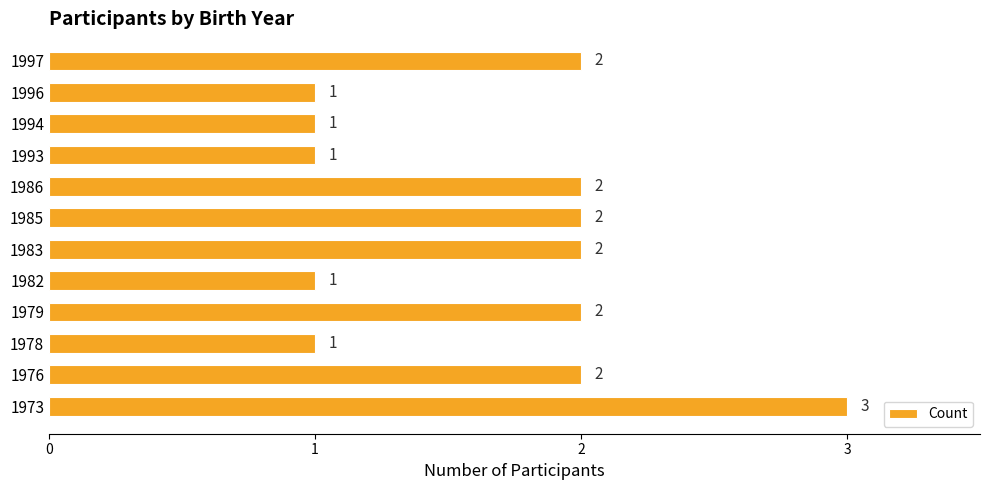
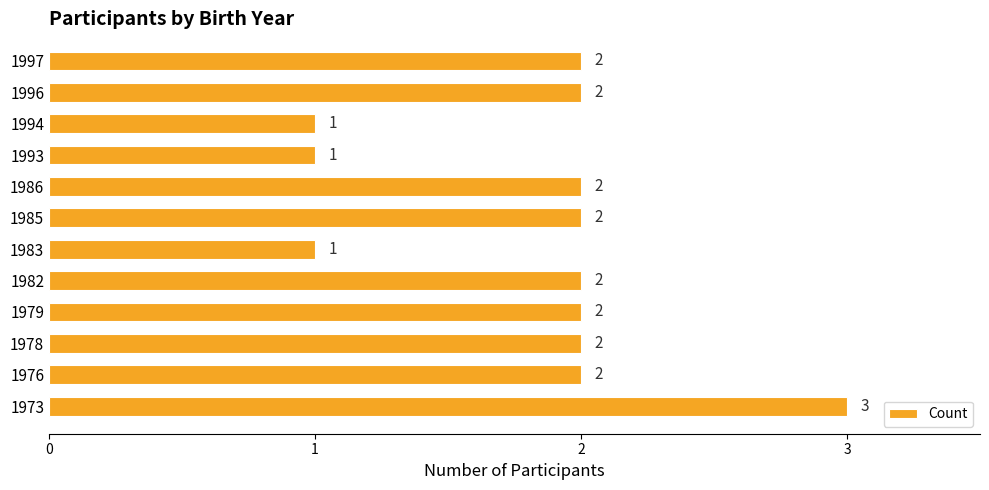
  {
    "1997": 2,
-   "1996": 1,
+   "1996": 2,
    "1994": 1,
    "1993": 1,
    "1986": 2,
    "1985": 2,
-   "1983": 2,
-   "1982": 1,
+   "1983": 1,
+   "1982": 2,
    "1979": 2,
-   "1978": 1,
+   "1978": 2,
    "1976": 2,
    "1973": 3
  }
